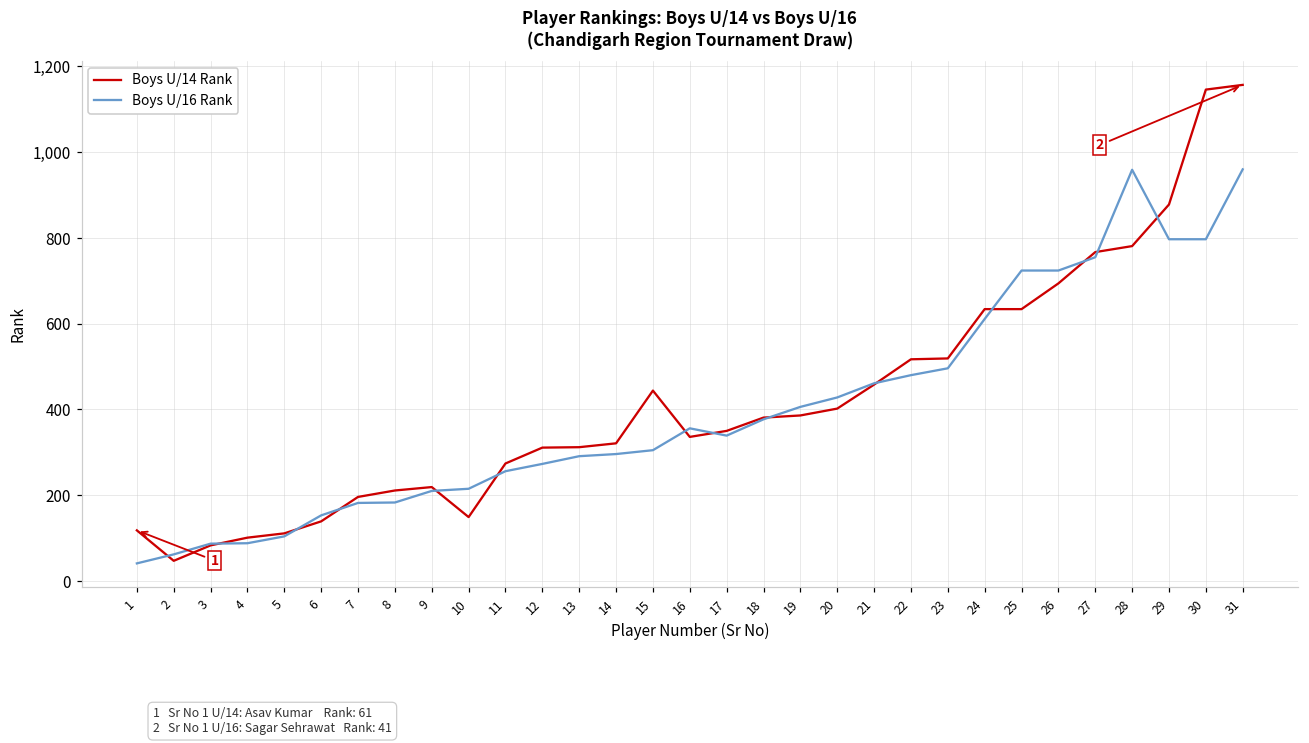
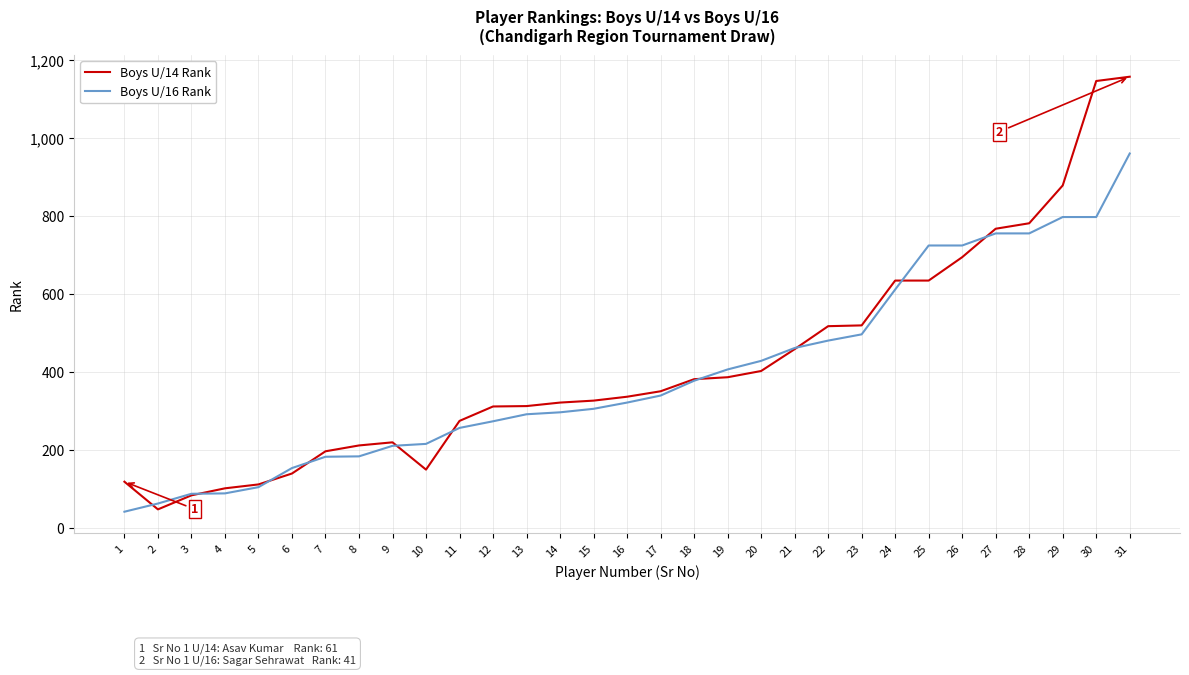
  {
    "Boys U/14 Rank": {
      "1": "120",
      "4": "100",
      "5": "110",
      "6": "140",
      "7": "200",
      "8": "210",
      "9": "220",
      "10": "150",
      "11": "270",
      "12": "310",
      "13": "310",
      "14": "320",
-     "15": "440",
+     "15": "330",
      "16": "340",
      "17": "350",
      "19": "390",
      "20": "400",
      "22": "520",
      "23": "520",
      "24": "630",
      "25": "630",
      "26": "690",
      "27": "770",
      "28": "780",
      "29": "880",
      "31": "1,160"
    },
    "Boys U/16 Rank": {
      "1": "40",
      "4": "90",
      "5": "100",
      "6": "150",
      "7": "180",
      "8": "180",
      "9": "210",
      "10": "220",
      "11": "260",
      "12": "270",
      "13": "290",
      "14": "300",
      "15": "310",
-     "16": "360",
+     "16": "320",
      "17": "340",
      "19": "410",
      "20": "430",
      "22": "480",
      "23": "500",
      "24": "610",
      "25": "720",
      "26": "720",
      "27": "760",
-     "28": "960",
+     "28": "760",
      "29": "800",
      "30": "800",
      "31": "960"
    }
  }
